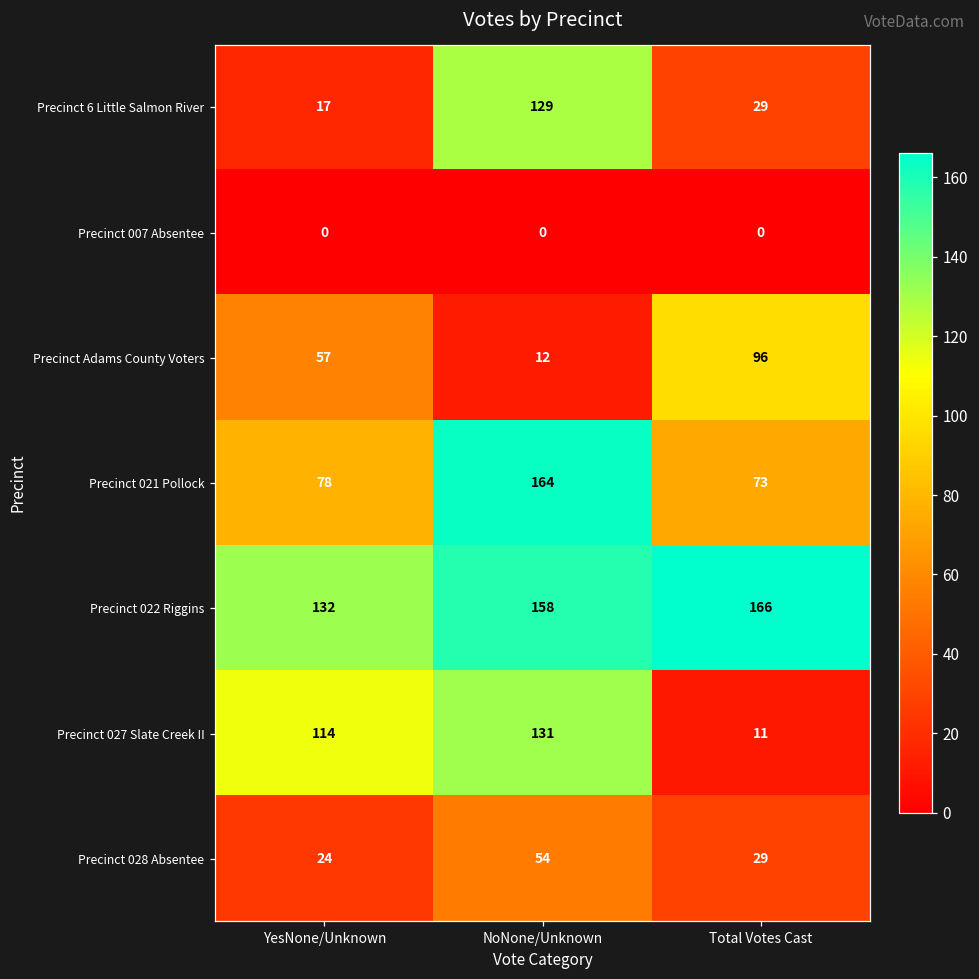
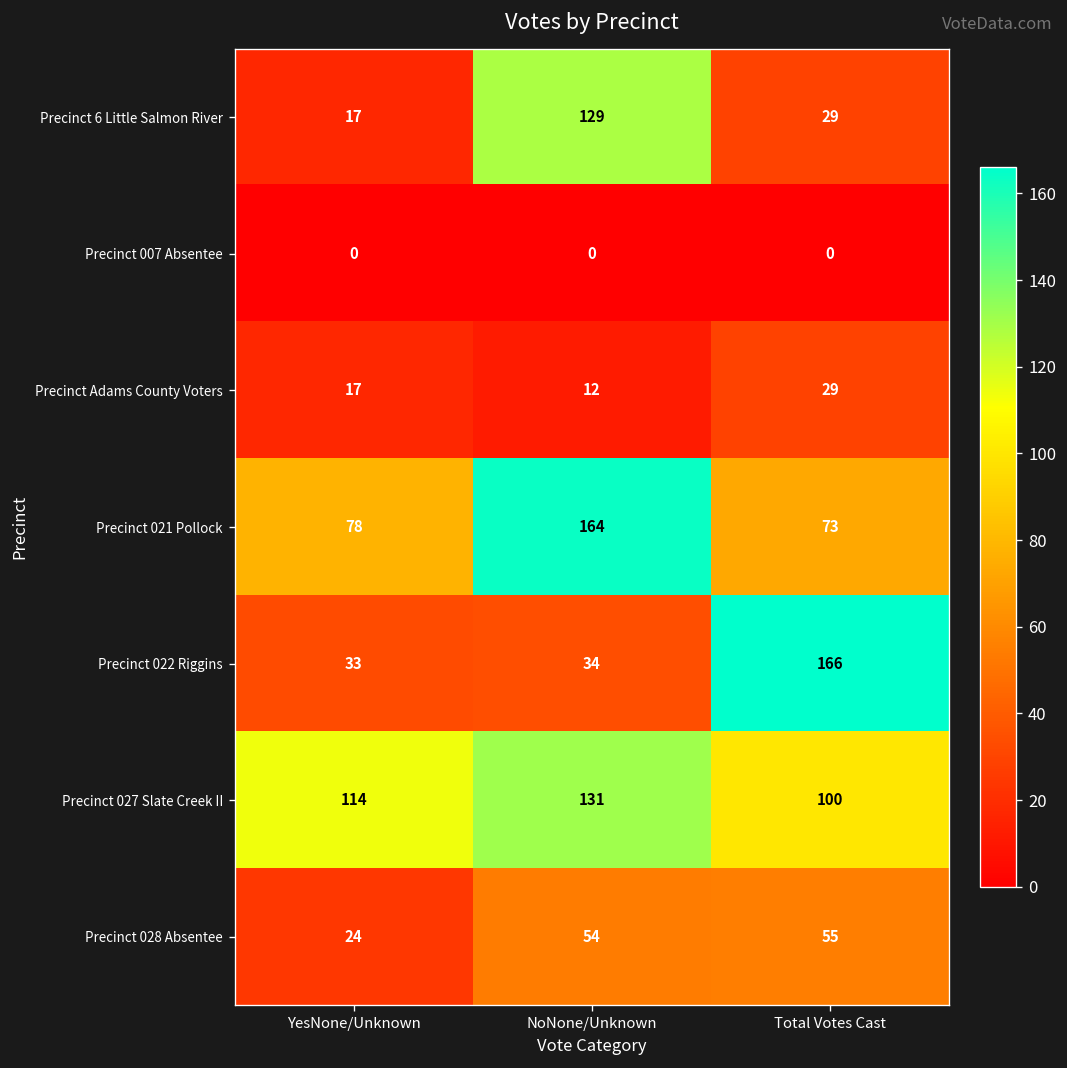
  {
    "Precinct 6 Little Salmon River": {
      "YesNone/Unknown": 17,
      "NoNone/Unknown": 129,
      "Total Votes Cast": 29
    },
    "Precinct 007 Absentee": {
      "YesNone/Unknown": 0,
      "NoNone/Unknown": 0,
      "Total Votes Cast": 0
    },
    "Precinct Adams County Voters": {
-     "YesNone/Unknown": 57,
+     "YesNone/Unknown": 17,
      "NoNone/Unknown": 12,
-     "Total Votes Cast": 96
+     "Total Votes Cast": 29
    },
    "Precinct 021 Pollock": {
      "YesNone/Unknown": 78,
      "NoNone/Unknown": 164,
      "Total Votes Cast": 73
    },
    "Precinct 022 Riggins": {
-     "YesNone/Unknown": 132,
-     "NoNone/Unknown": 158,
+     "YesNone/Unknown": 33,
+     "NoNone/Unknown": 34,
      "Total Votes Cast": 166
    },
    "Precinct 027 Slate Creek II": {
      "YesNone/Unknown": 114,
      "NoNone/Unknown": 131,
-     "Total Votes Cast": 11
+     "Total Votes Cast": 100
    },
    "Precinct 028 Absentee": {
      "YesNone/Unknown": 24,
      "NoNone/Unknown": 54,
-     "Total Votes Cast": 29
+     "Total Votes Cast": 55
    }
  }
